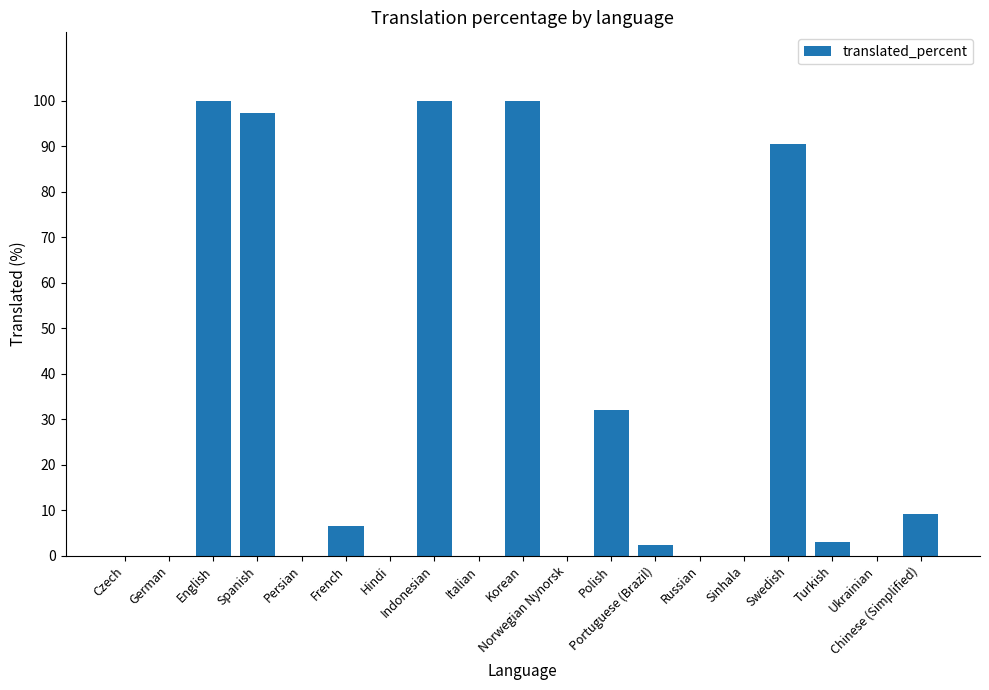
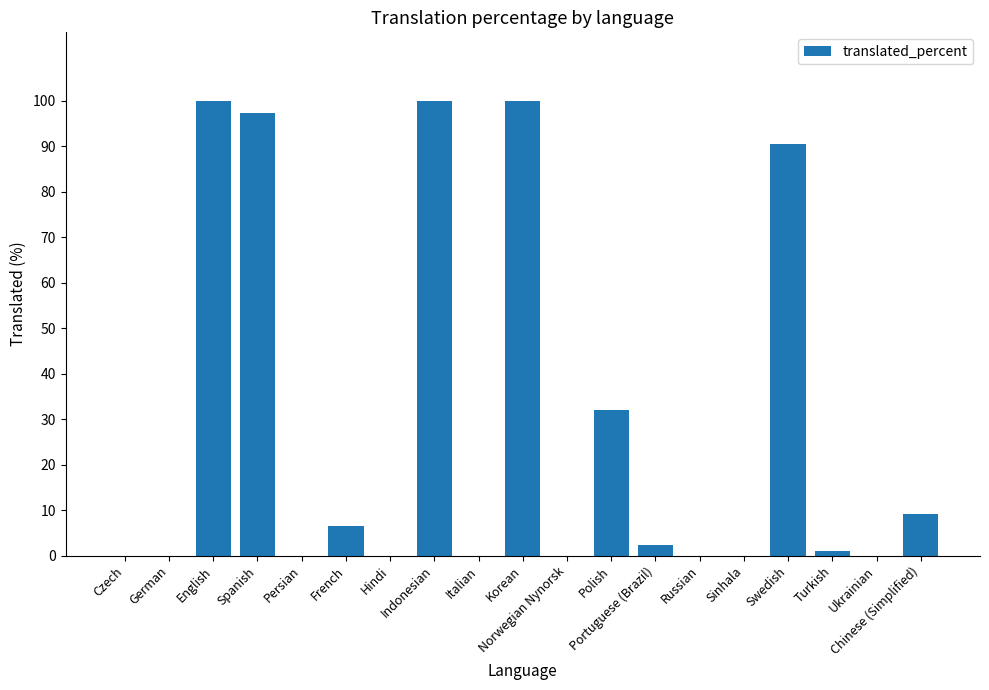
  {
    "Czech": 0,
    "German": 0,
    "English": 100,
    "Spanish": 97,
    "Persian": 0,
    "French": 7,
    "Hindi": 0,
    "Indonesian": 100,
    "Italian": 0,
    "Korean": 100,
    "Norwegian Nynorsk": 0,
    "Polish": 32,
    "Portuguese (Brazil)": 2,
    "Russian": 0,
    "Sinhala": 0,
    "Swedish": 91,
-   "Turkish": 3,
+   "Turkish": 1,
    "Ukrainian": 0,
    "Chinese (Simplified)": 9
  }
